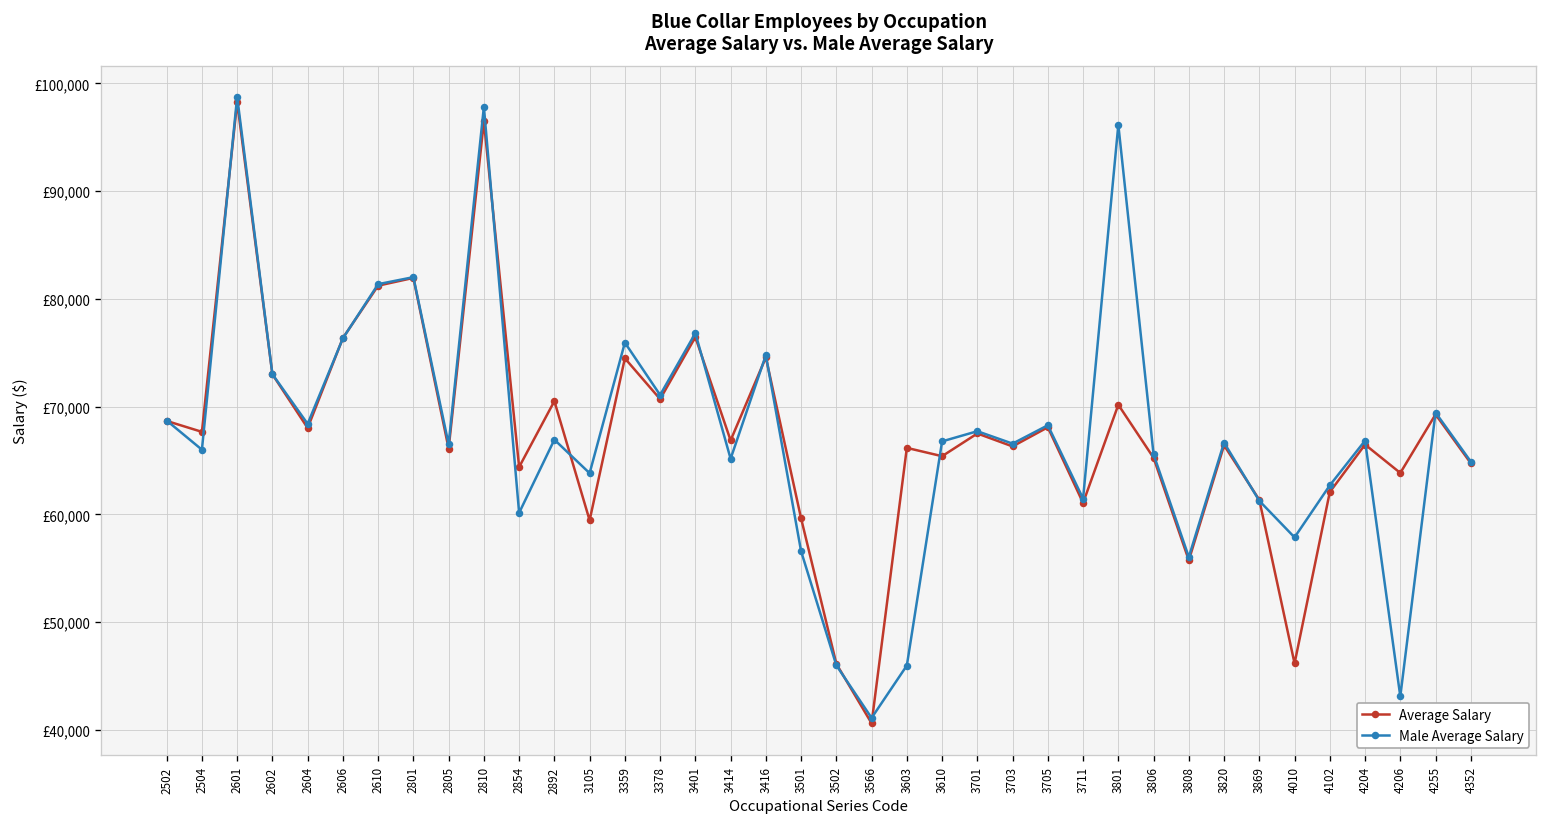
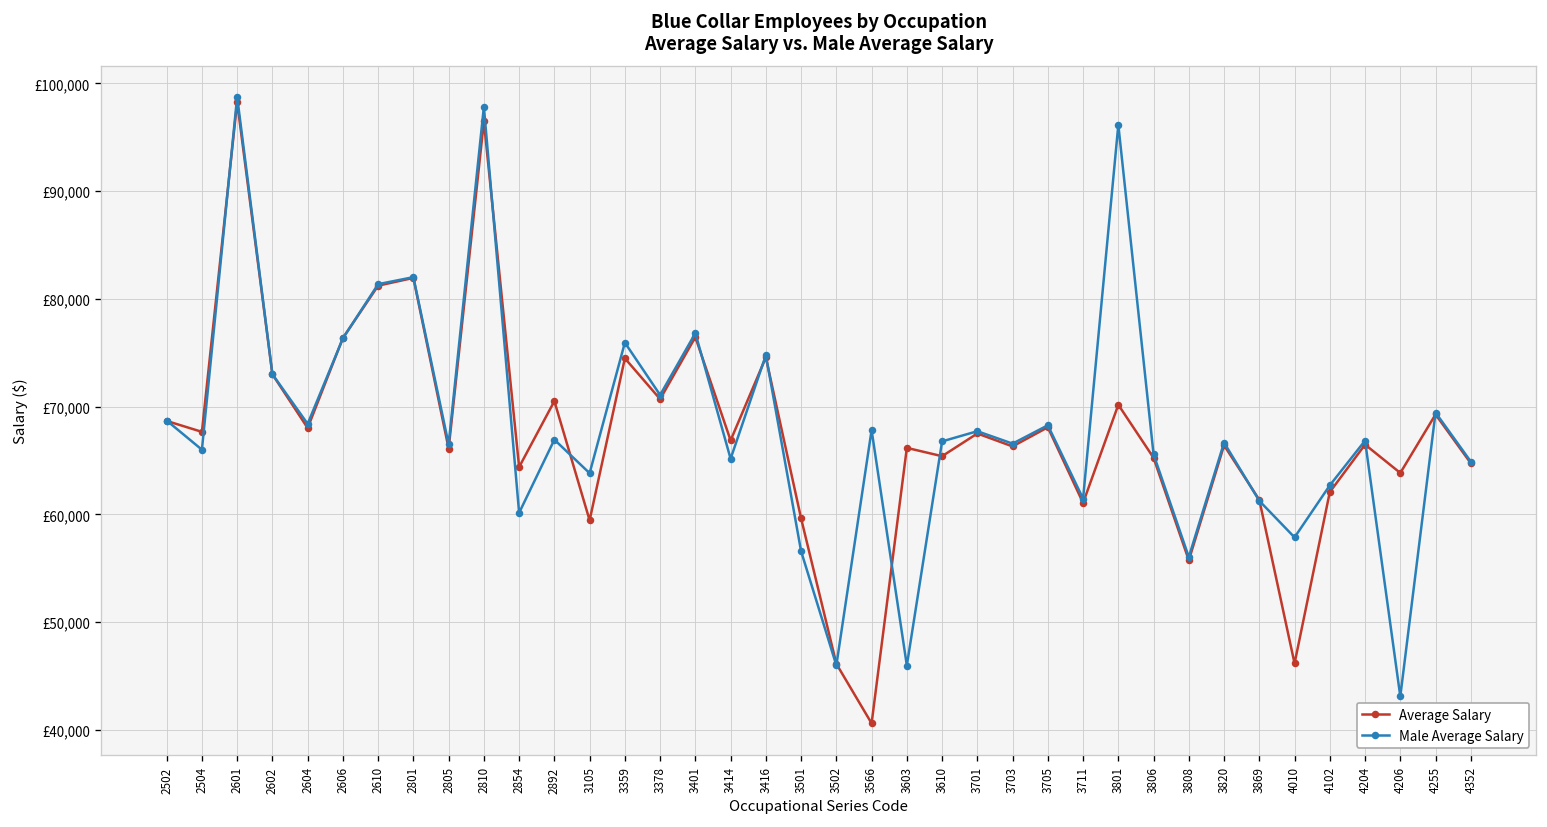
  {
    "Average Salary": {
      "2504": "£68,000",
      "2601": "£98,000",
      "2604": "£68,000",
      "2805": "£66,000",
      "2810": "£96,000",
      "2854": "£64,000",
      "2892": "£71,000",
      "3105": "£59,000",
      "3359": "£74,000",
      "3378": "£71,000",
      "3401": "£76,000",
      "3414": "£67,000",
      "3501": "£60,000",
      "3566": "£41,000",
      "3603": "£66,000",
      "3610": "£65,000",
      "3711": "£61,000",
      "3801": "£70,000",
      "3806": "£65,000",
      "3808": "£56,000",
      "4010": "£46,000",
      "4102": "£62,000",
      "4204": "£66,000",
      "4206": "£64,000"
    },
    "Male Average Salary": {
      "2504": "£66,000",
      "2601": "£99,000",
      "2604": "£68,000",
      "2805": "£67,000",
      "2810": "£98,000",
      "2854": "£60,000",
      "2892": "£67,000",
      "3105": "£64,000",
      "3359": "£76,000",
      "3378": "£71,000",
      "3401": "£77,000",
      "3414": "£65,000",
      "3501": "£57,000",
-     "3566": "£41,000",
+     "3566": "£68,000",
      "3603": "£46,000",
      "3610": "£67,000",
      "3711": "£61,000",
      "3801": "£96,000",
      "3806": "£66,000",
      "3808": "£56,000",
      "4010": "£58,000",
      "4102": "£63,000",
      "4204": "£67,000",
      "4206": "£43,000"
    }
  }
